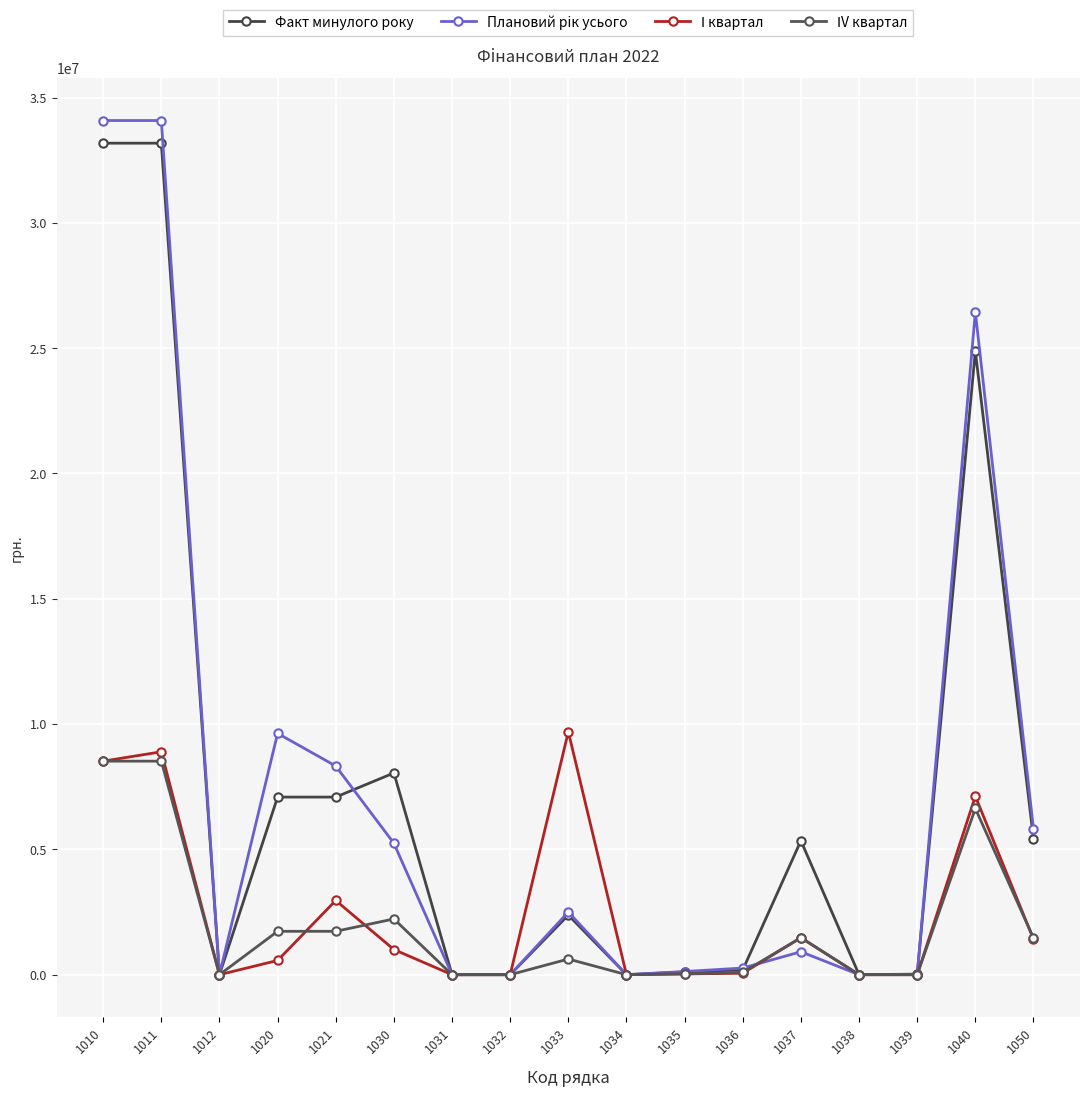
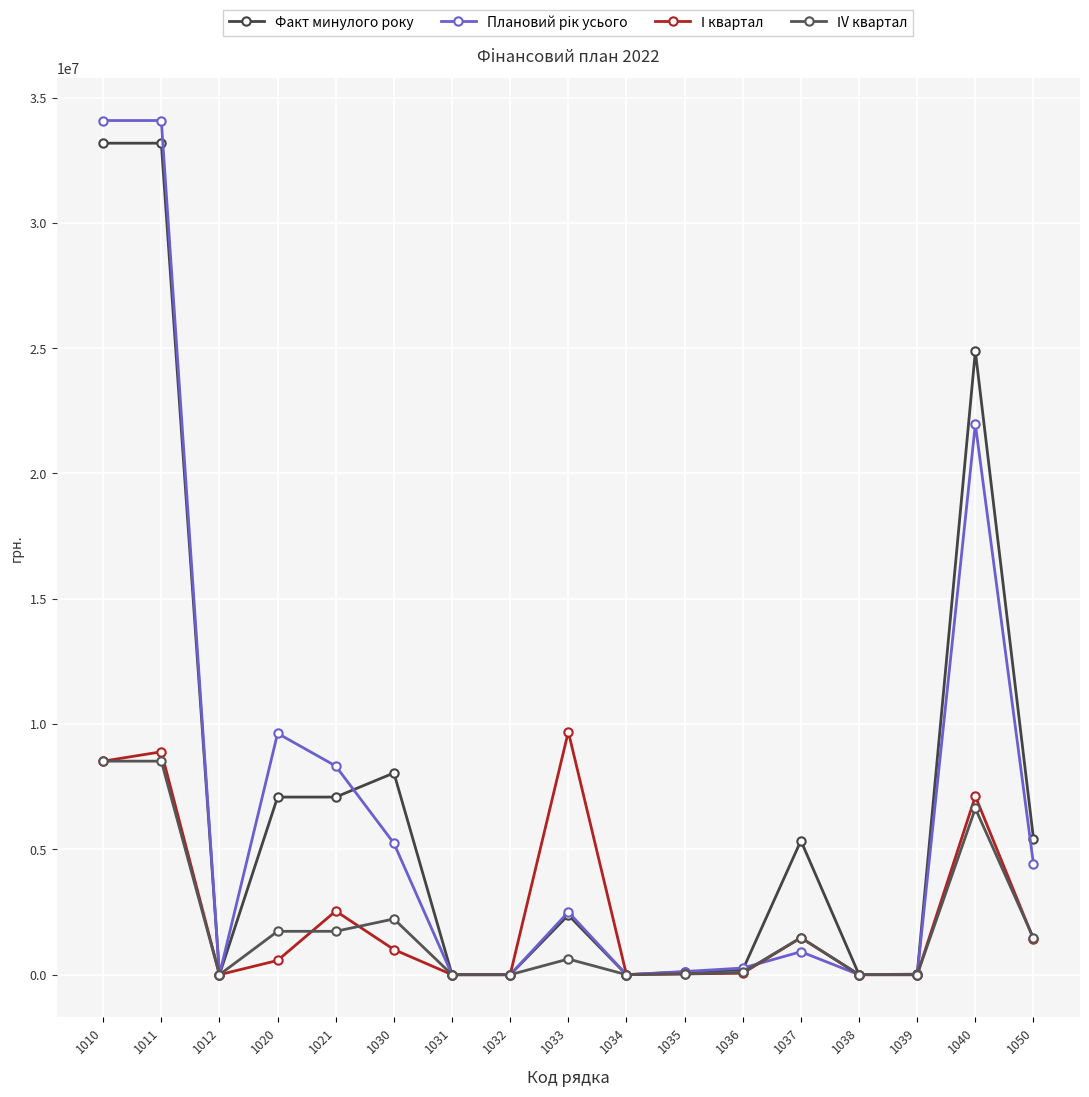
  {
    "Плановий рік усього": {
      "1010": 34100000,
      "1011": 34100000,
      "1020": 9600000,
      "1021": 8300000,
      "1030": 5200000,
      "1033": 2500000,
      "1037": 900000,
-     "1040": 26400000,
-     "1050": 5800000
+     "1040": 22000000,
+     "1050": 4400000
    },
    "І квартал": {
      "1011": 8900000,
      "1020": 600000,
-     "1021": 3000000,
+     "1021": 2500000,
      "1030": 1000000,
      "1033": 9700000,
      "1040": 7100000
    }
  }
